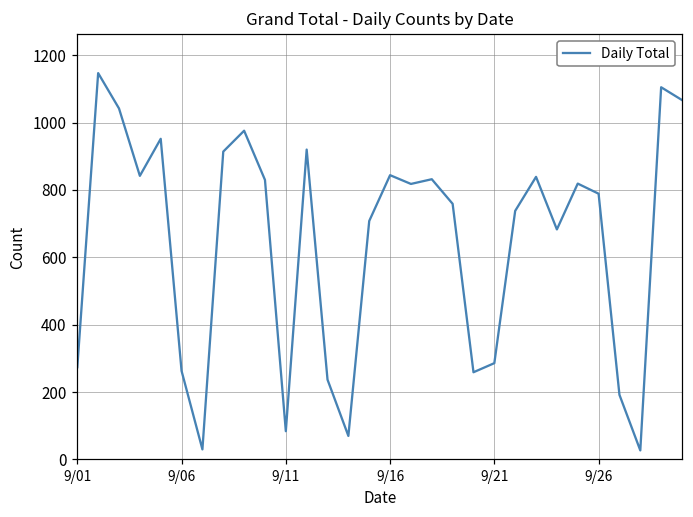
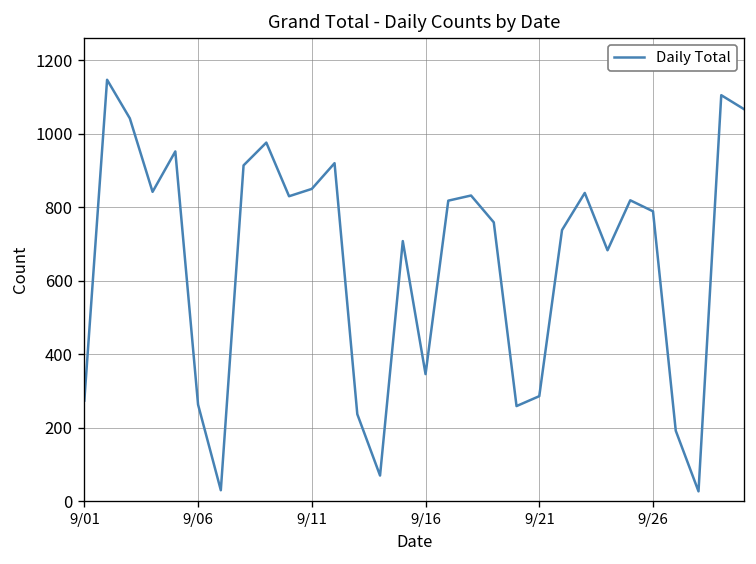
  {
    "9/01": 270,
    "9/06": 260,
-   "9/11": 80,
-   "9/16": 840,
+   "9/11": 850,
+   "9/16": 350,
    "9/21": 290,
    "9/26": 790
  }
